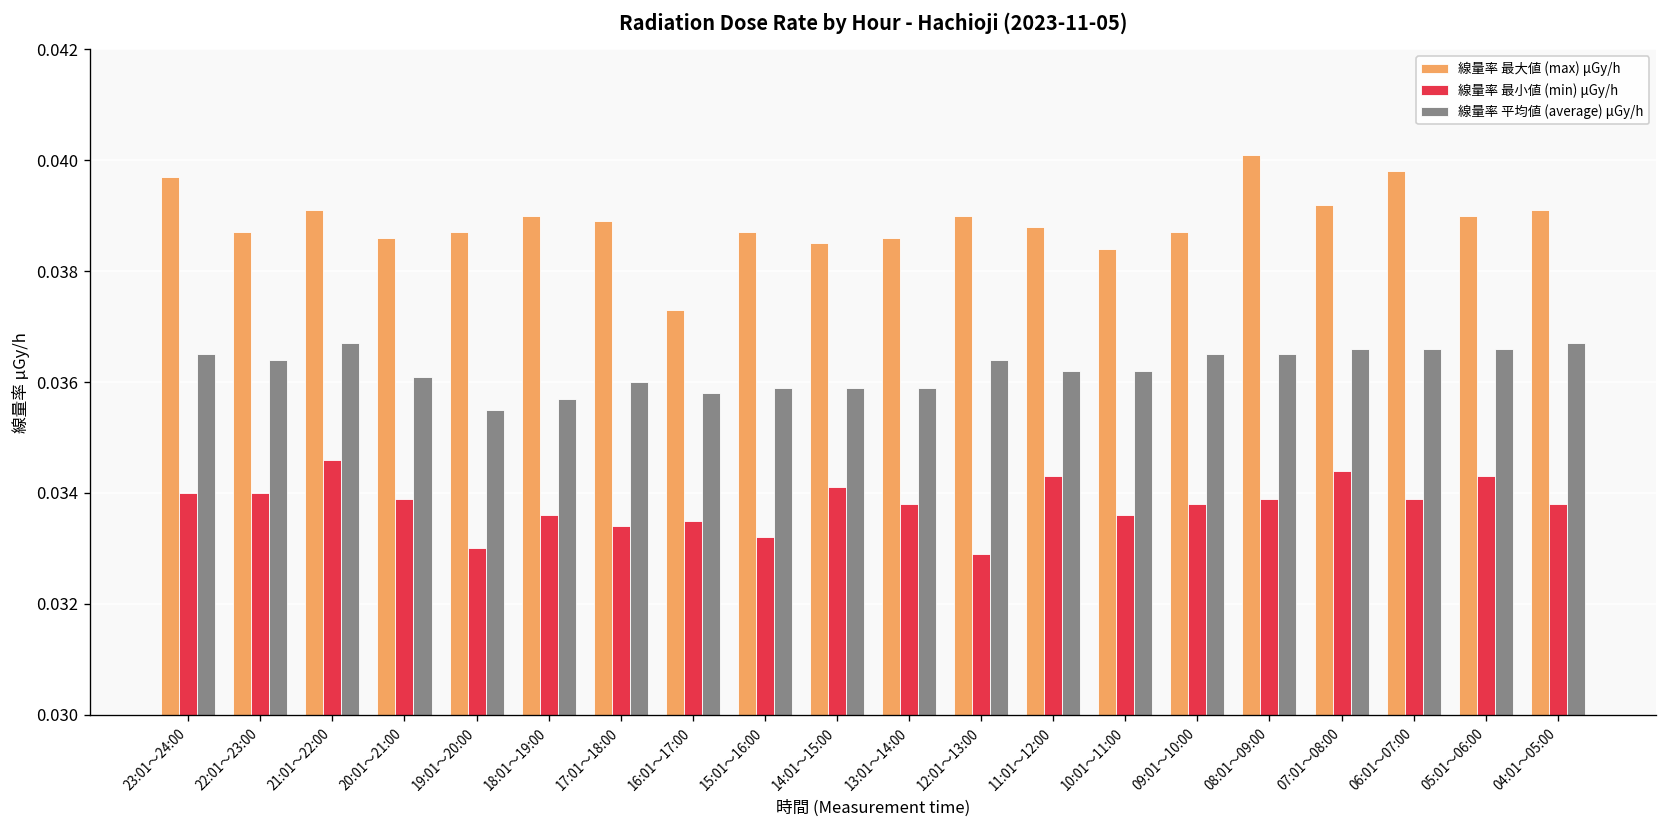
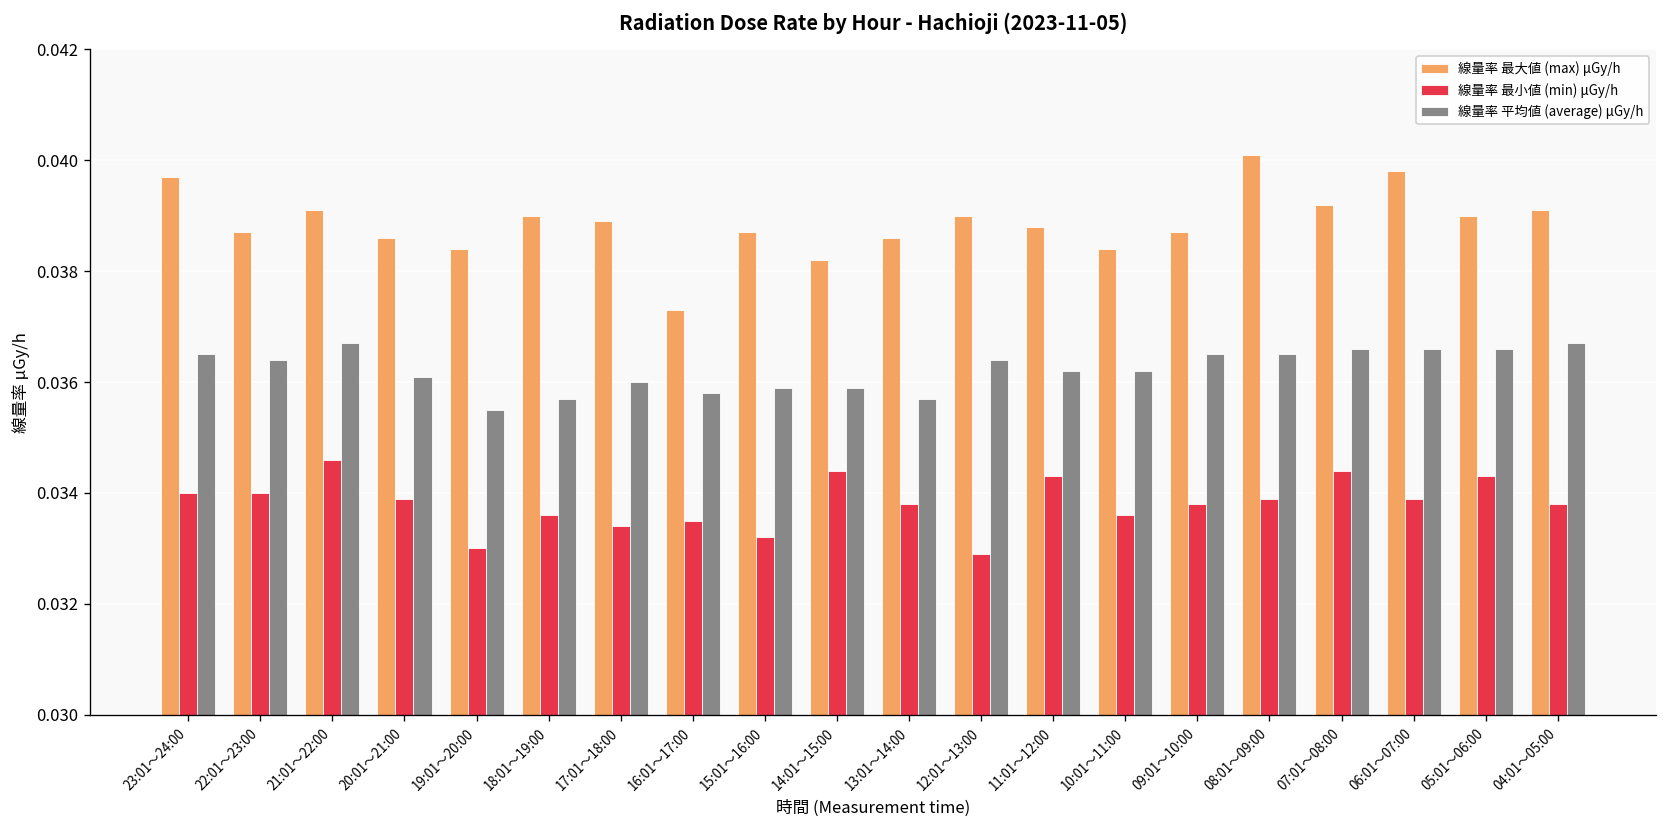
  {
    "線量率 最大値 (max) μGy/h": {
      "23:01～24:00": 0.0397,
      "22:01～23:00": 0.0387,
      "21:01～22:00": 0.0391,
      "20:01～21:00": 0.0386,
-     "19:01～20:00": 0.0387,
+     "19:01～20:00": 0.0384,
      "18:01～19:00": 0.0390,
      "17:01～18:00": 0.0389,
      "16:01～17:00": 0.0373,
      "15:01～16:00": 0.0387,
-     "14:01～15:00": 0.0385,
+     "14:01～15:00": 0.0382,
      "13:01～14:00": 0.0386,
      "12:01～13:00": 0.0390,
      "11:01～12:00": 0.0388,
      "10:01～11:00": 0.0384,
      "09:01～10:00": 0.0387,
      "08:01～09:00": 0.0401,
      "07:01～08:00": 0.0392,
      "06:01～07:00": 0.0398,
      "05:01～06:00": 0.0390,
      "04:01～05:00": 0.0391
    },
    "線量率 最小値 (min) μGy/h": {
      "23:01～24:00": 0.0340,
      "22:01～23:00": 0.0340,
      "21:01～22:00": 0.0346,
      "20:01～21:00": 0.0339,
      "19:01～20:00": 0.0330,
      "18:01～19:00": 0.0336,
      "17:01～18:00": 0.0334,
      "16:01～17:00": 0.0335,
      "15:01～16:00": 0.0332,
-     "14:01～15:00": 0.0341,
+     "14:01～15:00": 0.0344,
      "13:01～14:00": 0.0338,
      "12:01～13:00": 0.0329,
      "11:01～12:00": 0.0343,
      "10:01～11:00": 0.0336,
      "09:01～10:00": 0.0338,
      "08:01～09:00": 0.0339,
      "07:01～08:00": 0.0344,
      "06:01～07:00": 0.0339,
      "05:01～06:00": 0.0343,
      "04:01～05:00": 0.0338
    },
    "線量率 平均値 (average) μGy/h": {
      "23:01～24:00": 0.0365,
      "22:01～23:00": 0.0364,
      "21:01～22:00": 0.0367,
      "20:01～21:00": 0.0361,
      "19:01～20:00": 0.0355,
      "18:01～19:00": 0.0357,
      "17:01～18:00": 0.0360,
      "16:01～17:00": 0.0358,
      "15:01～16:00": 0.0359,
      "14:01～15:00": 0.0359,
-     "13:01～14:00": 0.0359,
+     "13:01～14:00": 0.0357,
      "12:01～13:00": 0.0364,
      "11:01～12:00": 0.0362,
      "10:01～11:00": 0.0362,
      "09:01～10:00": 0.0365,
      "08:01～09:00": 0.0365,
      "07:01～08:00": 0.0366,
      "06:01～07:00": 0.0366,
      "05:01～06:00": 0.0366,
      "04:01～05:00": 0.0367
    }
  }
